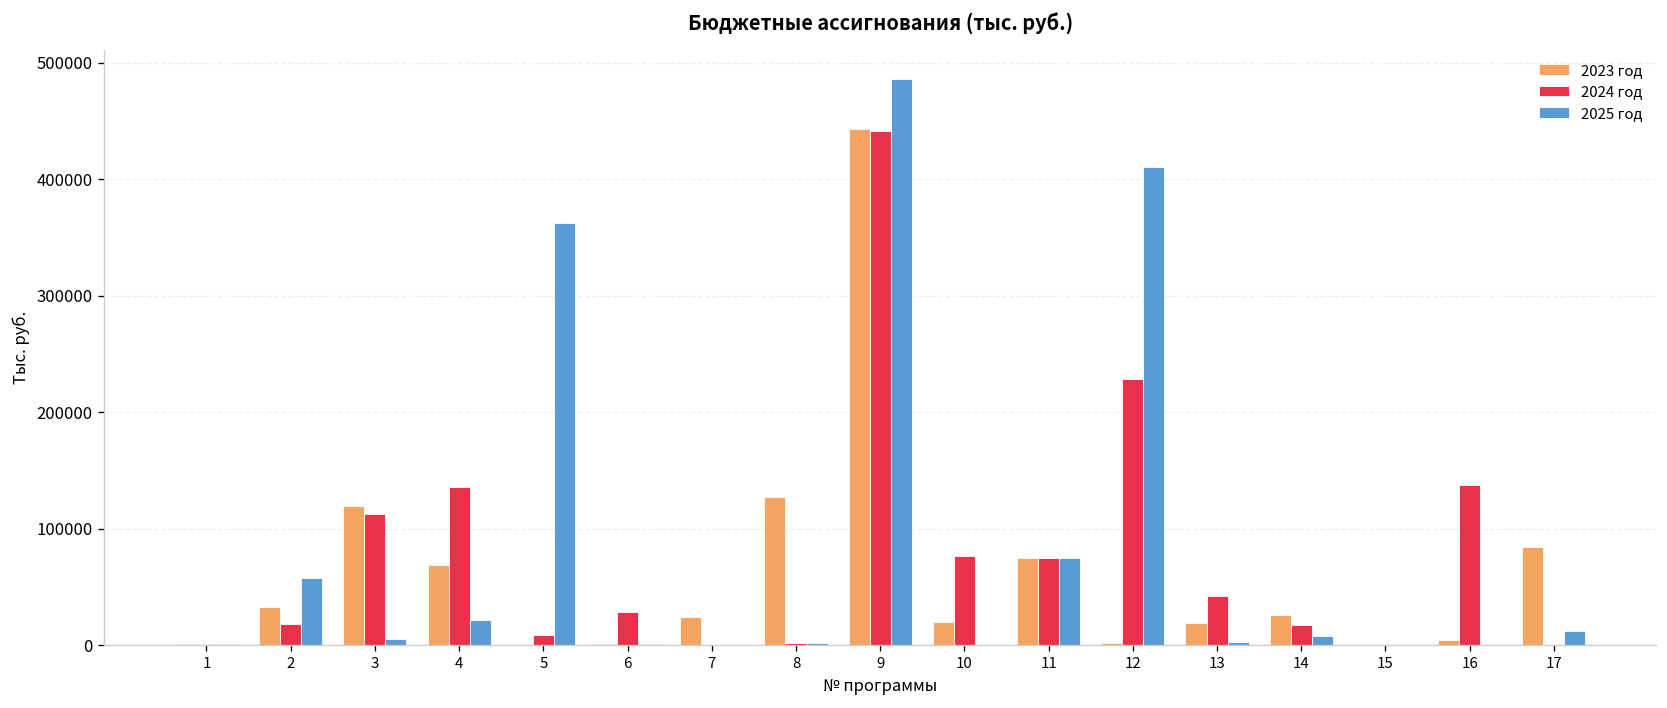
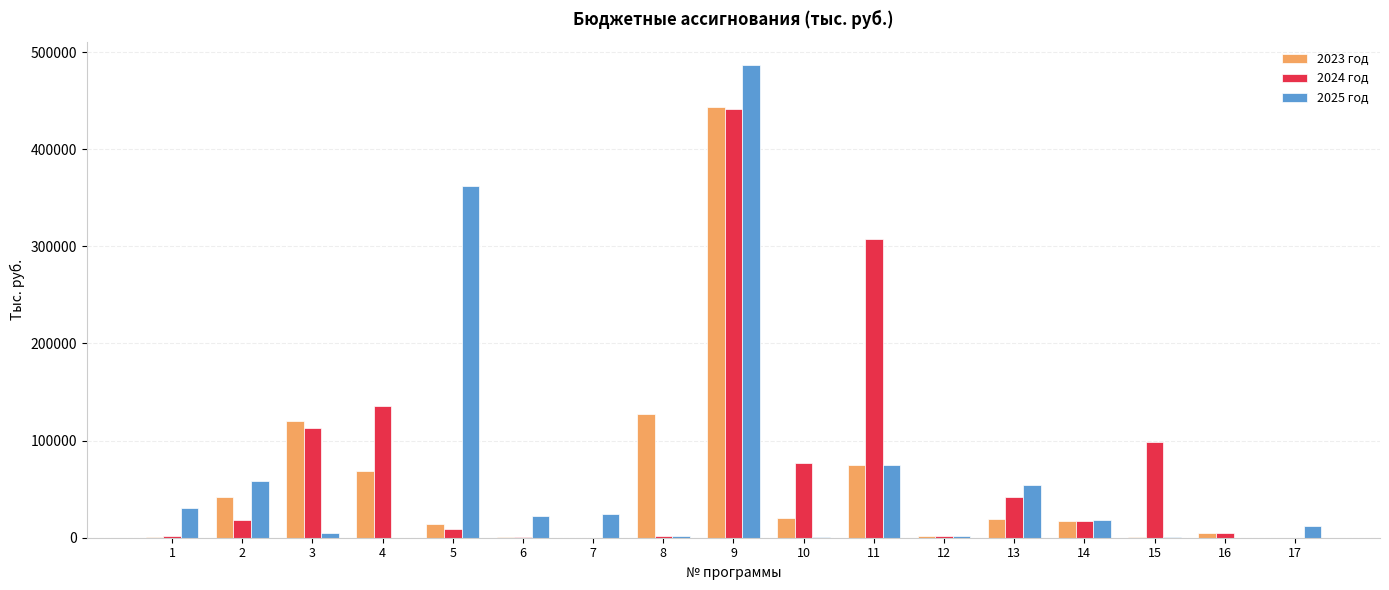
  {
    "2023 год": {
-     "2": 30000,
+     "2": 40000,
      "3": 120000,
      "4": 70000,
-     "5": 0,
-     "7": 20000,
+     "5": 10000,
+     "7": 0,
      "8": 130000,
      "9": 440000,
      "10": 20000,
      "11": 80000,
      "13": 20000,
-     "14": 30000,
+     "14": 20000,
      "16": 0,
-     "17": 80000
+     "17": 0
    },
    "2024 год": {
      "2": 20000,
      "3": 110000,
      "4": 140000,
      "5": 10000,
-     "6": 30000,
+     "6": 0,
      "9": 440000,
      "10": 80000,
-     "11": 70000,
-     "12": 230000,
+     "11": 310000,
+     "12": 0,
      "13": 40000,
      "14": 20000,
-     "15": 0,
-     "16": 140000
+     "15": 100000,
+     "16": 10000
    },
    "2025 год": {
-     "1": 0,
+     "1": 30000,
      "2": 60000,
      "3": 0,
-     "4": 20000,
+     "4": 0,
      "5": 360000,
-     "6": 0,
-     "7": 0,
+     "6": 20000,
+     "7": 20000,
      "9": 490000,
      "11": 70000,
-     "12": 410000,
-     "13": 0,
-     "14": 10000,
+     "12": 0,
+     "13": 50000,
+     "14": 20000,
      "16": 0,
      "17": 10000
    }
  }
